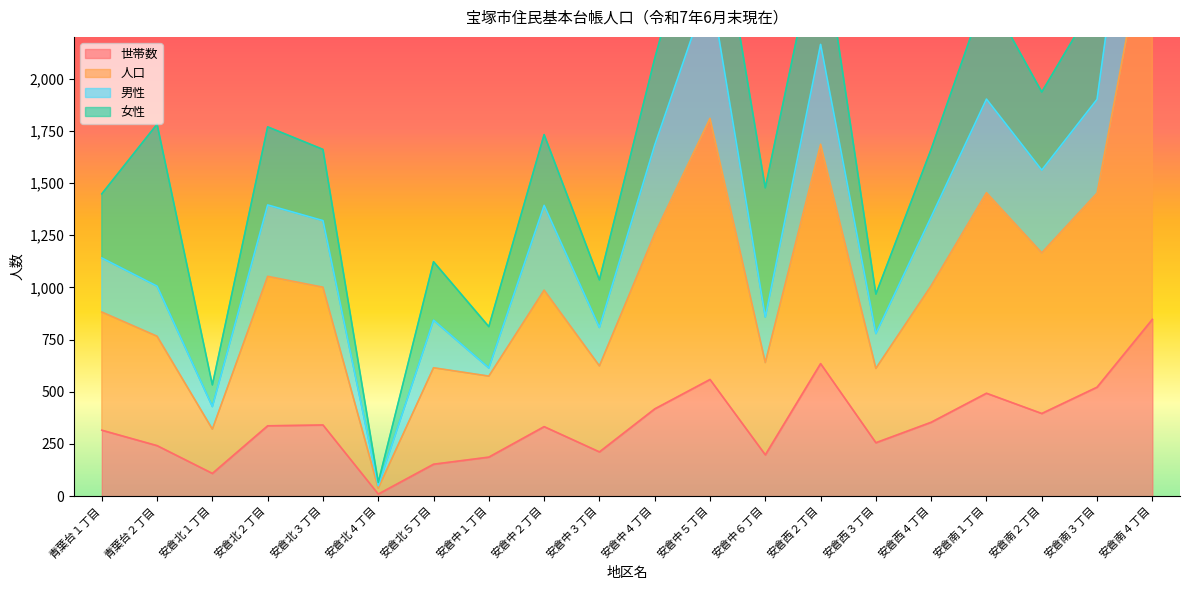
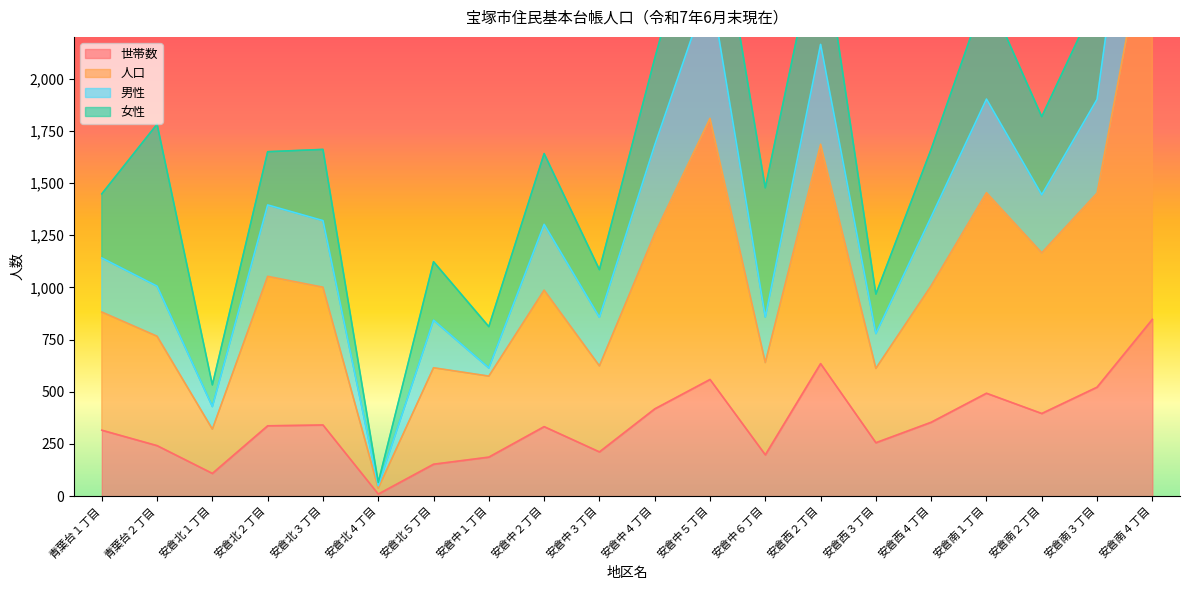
  {
    "男性": {
      "青葉台１丁目": 260,
      "青葉台２丁目": 240,
      "安倉北１丁目": 110,
      "安倉北２丁目": 340,
      "安倉北３丁目": 320,
      "安倉北５丁目": 230,
      "安倉中１丁目": 40,
-     "安倉中２丁目": 410,
-     "安倉中３丁目": 180,
+     "安倉中２丁目": 320,
+     "安倉中３丁目": 230,
      "安倉中４丁目": 430,
      "安倉中６丁目": 220,
      "安倉西２丁目": 480,
      "安倉西３丁目": 170,
      "安倉西４丁目": 330,
      "安倉南１丁目": 450,
-     "安倉南２丁目": 400,
+     "安倉南２丁目": 280,
      "安倉南３丁目": 450
    },
    "女性": {
      "青葉台１丁目": 310,
      "青葉台２丁目": 780,
      "安倉北１丁目": 100,
-     "安倉北２丁目": 370,
+     "安倉北２丁目": 260,
      "安倉北３丁目": 340,
      "安倉北４丁目": 20,
      "安倉北５丁目": 280,
      "安倉中１丁目": 200,
      "安倉中２丁目": 340,
      "安倉中３丁目": 230,
      "安倉中４丁目": 410,
      "安倉中６丁目": 620,
      "安倉西３丁目": 190,
      "安倉西４丁目": 320,
      "安倉南２丁目": 370
    }
  }
